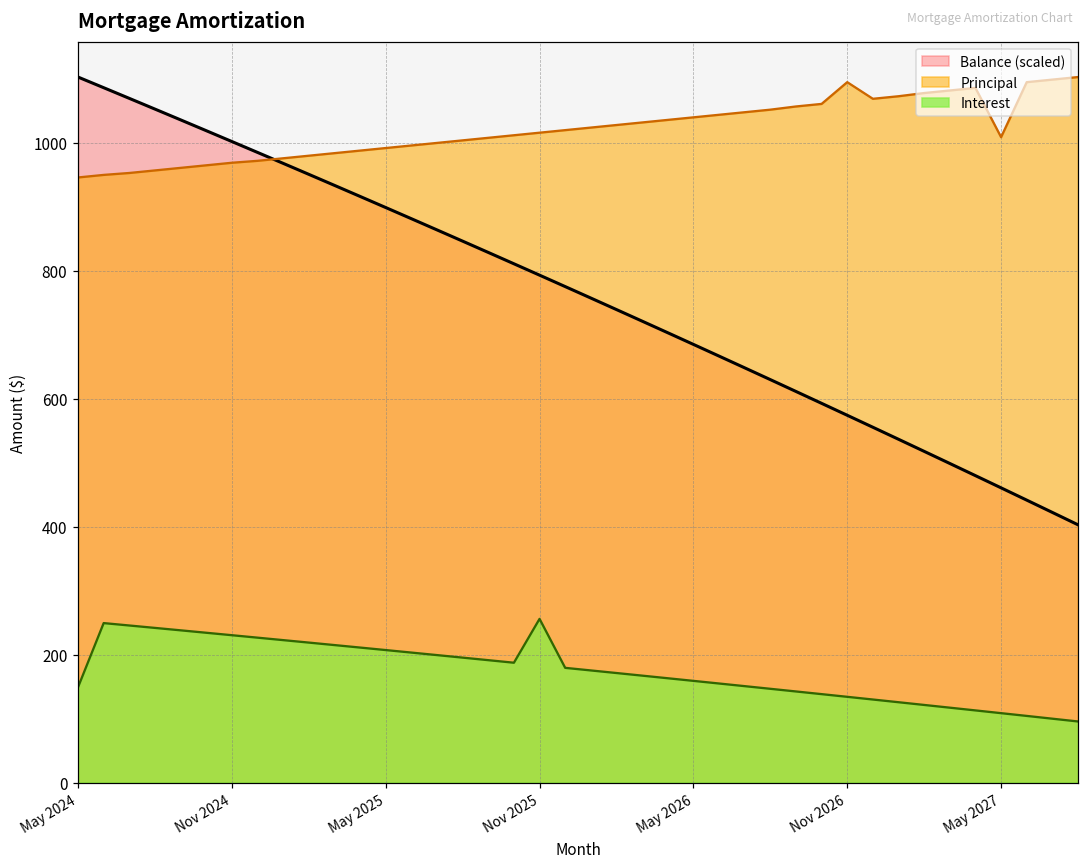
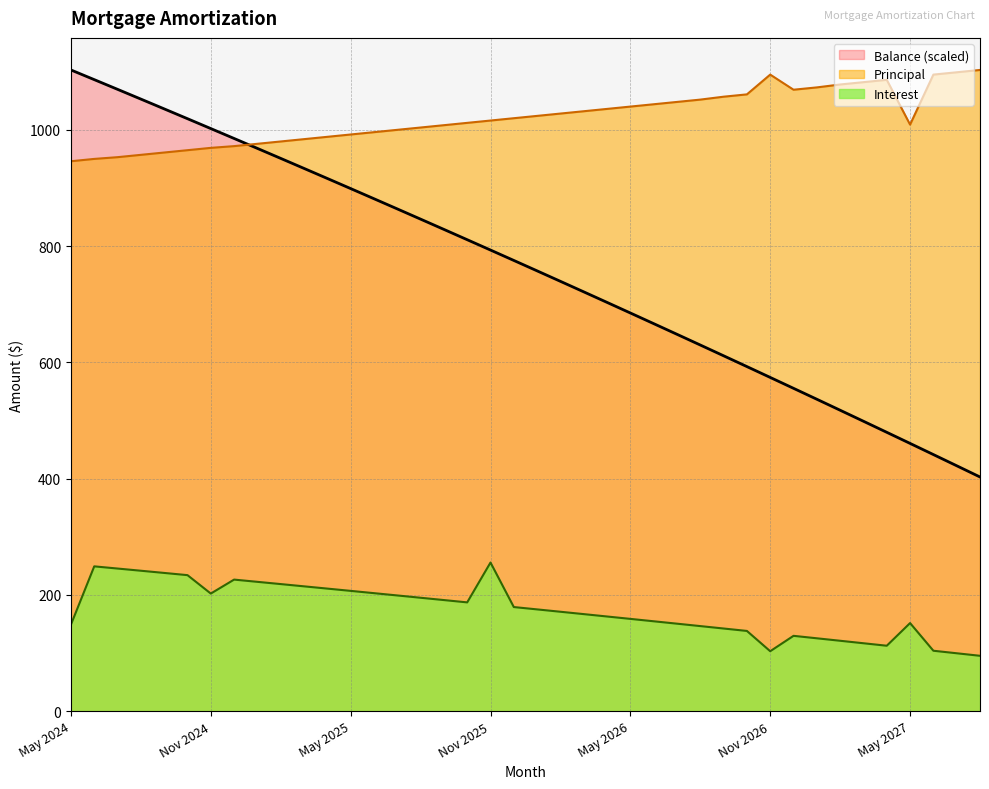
  {
    "Balance (scaled)": {
      "May 2024": 1100,
      "Nov 2024": 1000,
      "May 2025": 900,
      "Nov 2025": 790,
      "May 2026": 690,
      "Nov 2026": 570,
      "May 2027": 460
    },
    "Principal": {
      "May 2024": 950,
      "Nov 2024": 970,
      "May 2025": 990,
      "Nov 2025": 1020,
      "May 2026": 1040,
      "Nov 2026": 1100,
      "May 2027": 1010
    },
    "Interest": {
      "May 2024": 150,
-     "Nov 2024": 230,
+     "Nov 2024": 200,
      "May 2025": 210,
      "Nov 2025": 260,
      "May 2026": 160,
-     "Nov 2026": 130,
-     "May 2027": 110
+     "Nov 2026": 100,
+     "May 2027": 150
    }
  }
